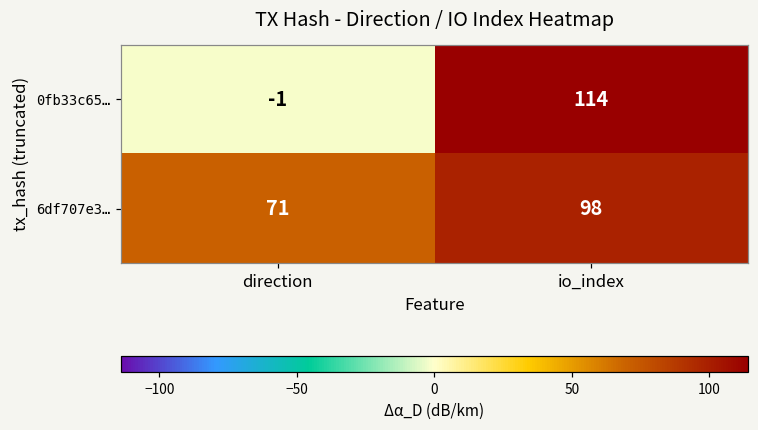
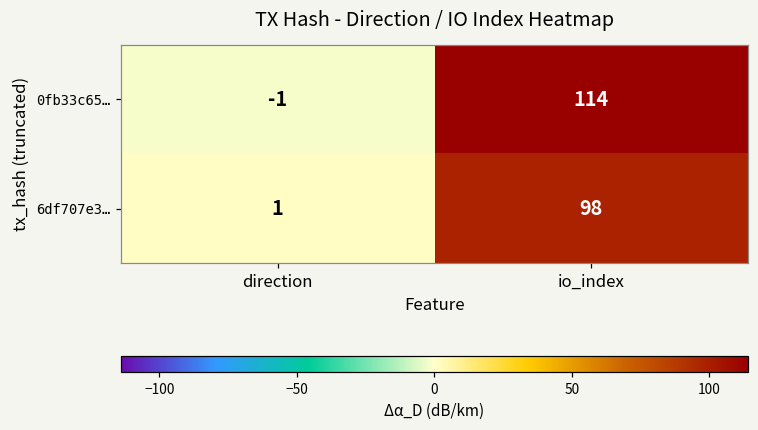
  {
    "0fb33c65…": {
      "direction": -1,
      "io_index": 114
    },
    "6df707e3…": {
-     "direction": 71,
+     "direction": 1,
      "io_index": 98
    }
  }
